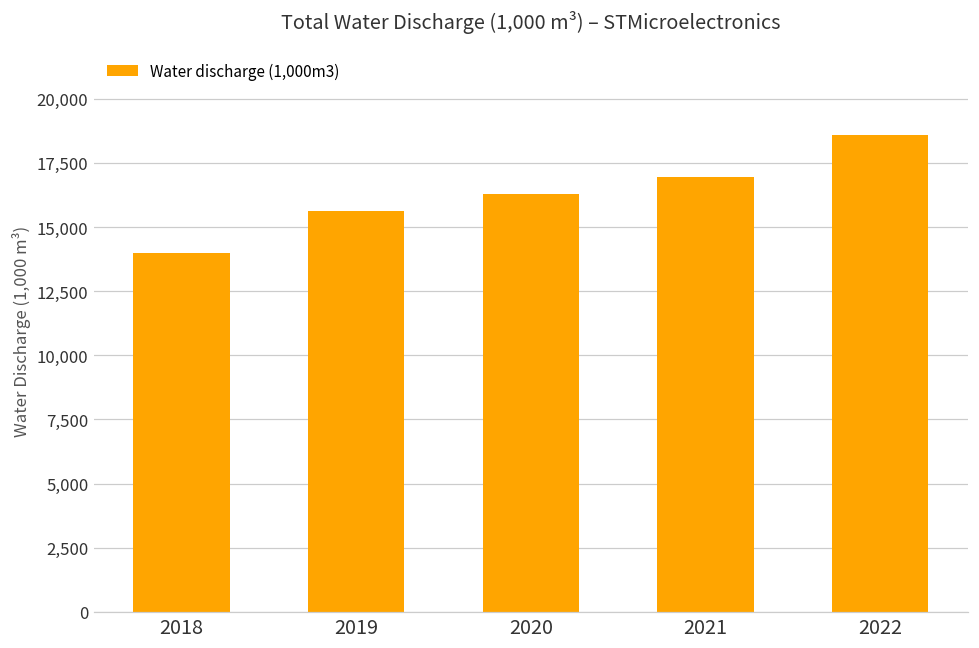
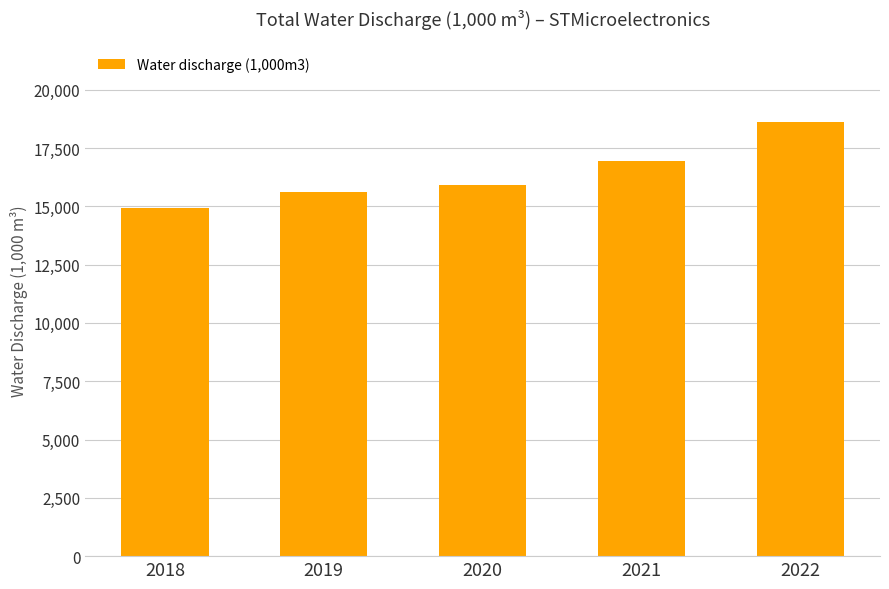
  {
-   "2018": "14,000",
+   "2018": "14,900",
    "2019": "15,600",
-   "2020": "16,300",
+   "2020": "15,900",
    "2021": "17,000",
    "2022": "18,600"
  }
